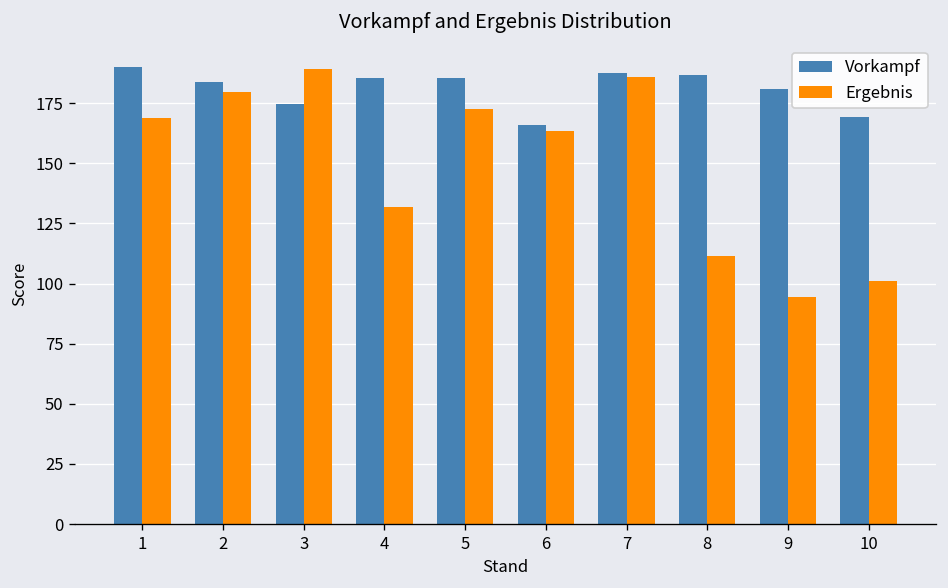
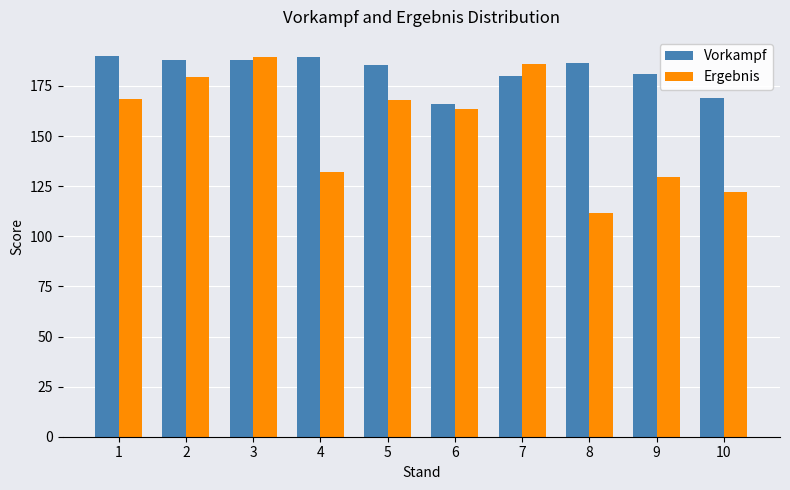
  {
    "Vorkampf": {
      "1": 190,
-     "2": 184,
-     "3": 175,
-     "4": 185,
+     "2": 188,
+     "3": 188,
+     "4": 190,
      "5": 185,
      "6": 166,
-     "7": 187,
+     "7": 180,
      "8": 187,
      "9": 181,
      "10": 169
    },
    "Ergebnis": {
      "1": 169,
      "2": 180,
      "3": 189,
      "4": 132,
-     "5": 173,
+     "5": 168,
      "6": 163,
      "7": 186,
      "8": 111,
-     "9": 95,
-     "10": 101
+     "9": 130,
+     "10": 122
    }
  }
